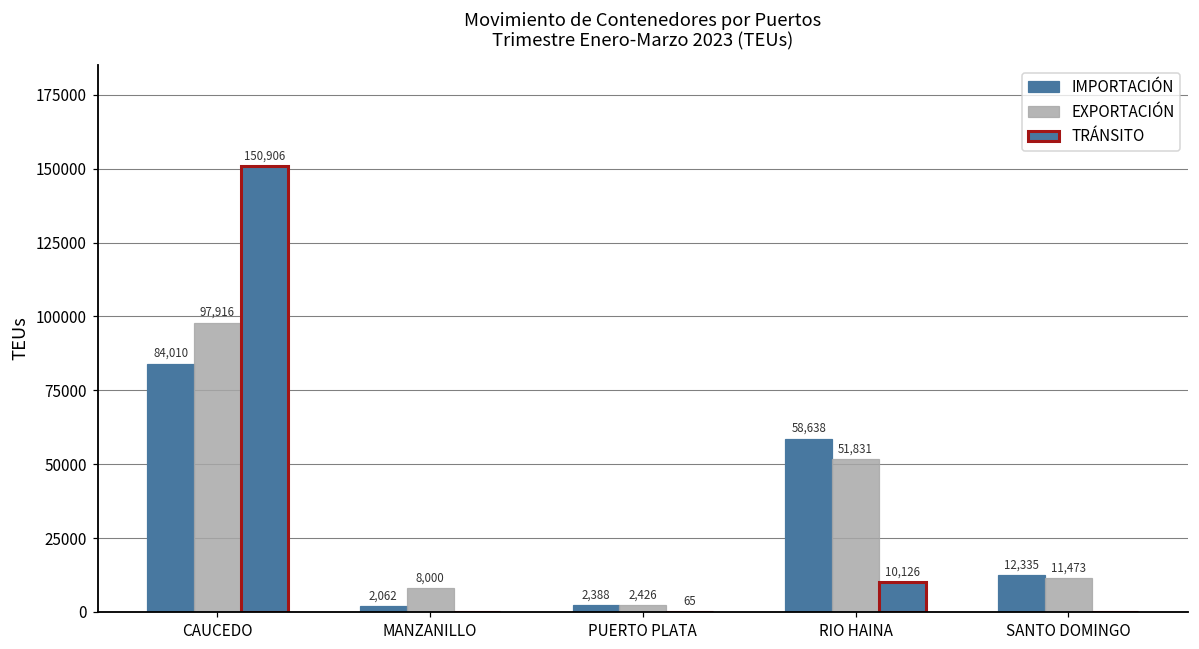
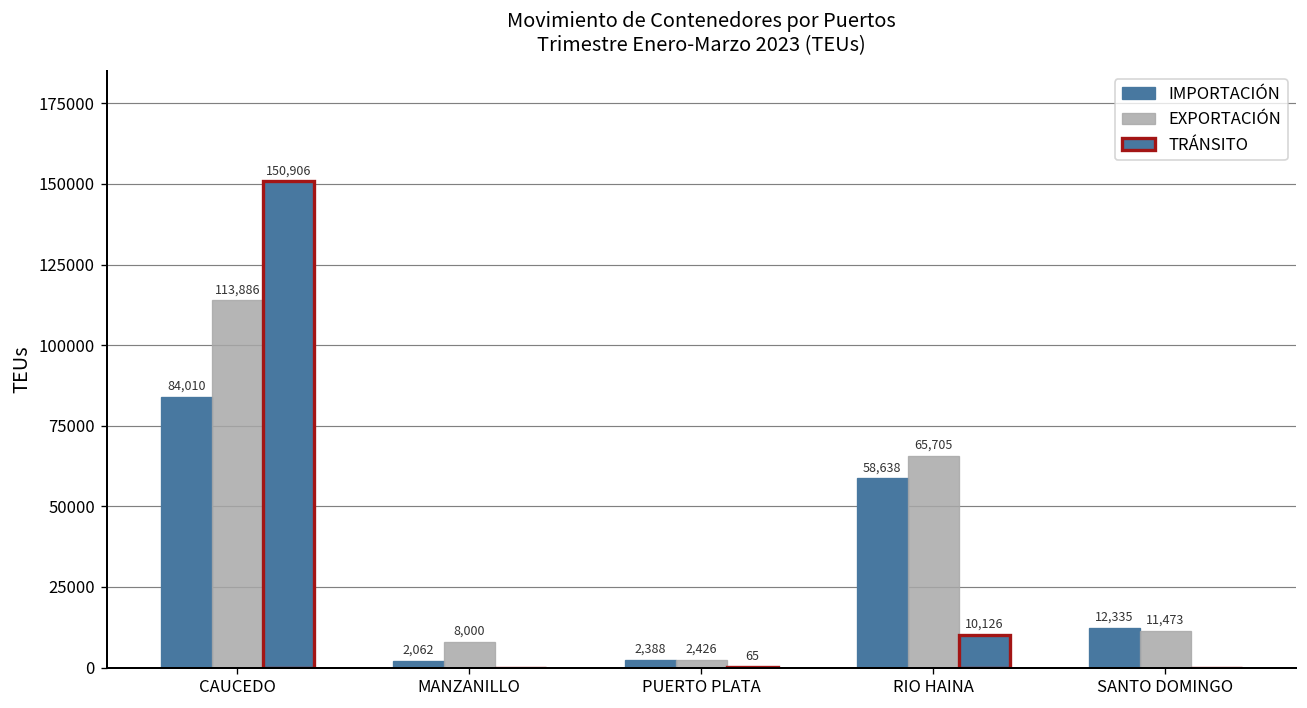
  {
    "EXPORTACIÓN": {
-     "CAUCEDO": "97,916",
+     "CAUCEDO": "113,886",
      "MANZANILLO": "8,000",
      "PUERTO PLATA": "2,426",
-     "RIO HAINA": "51,831",
+     "RIO HAINA": "65,705",
      "SANTO DOMINGO": "11,473"
    }
  }
